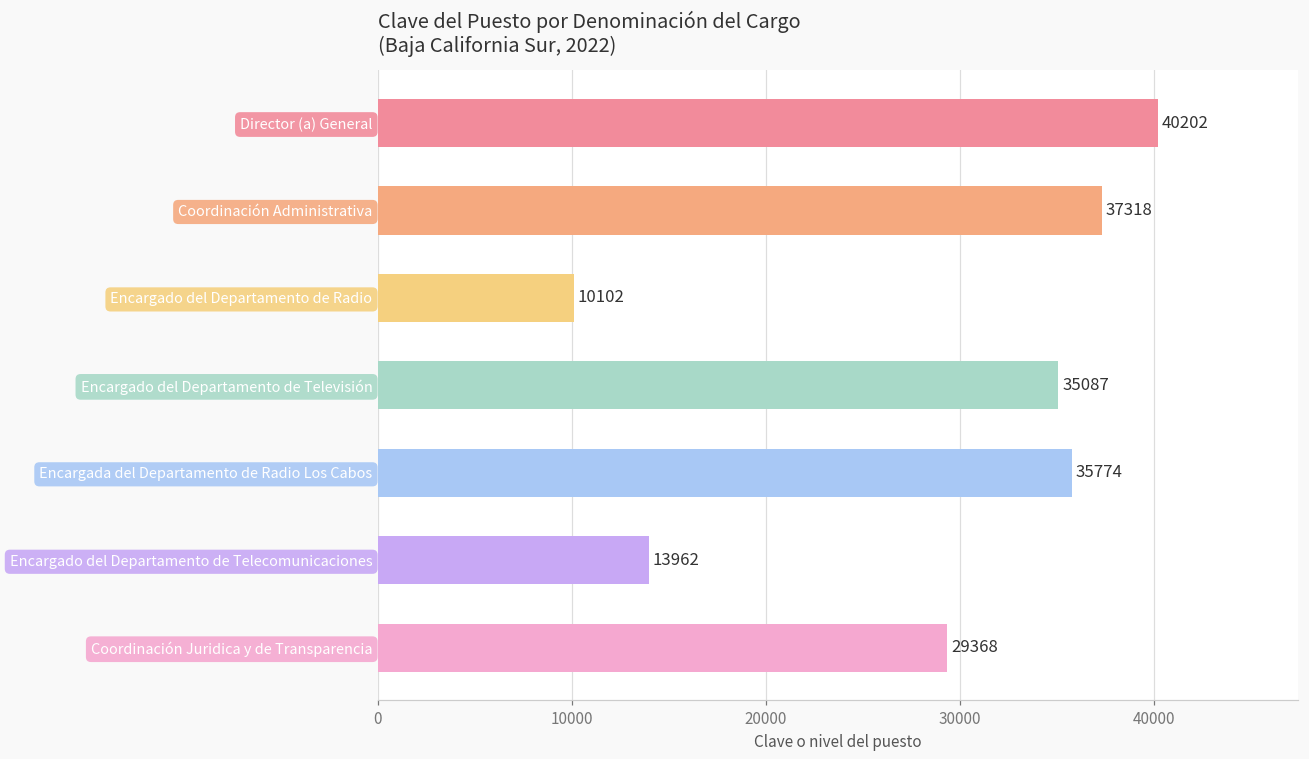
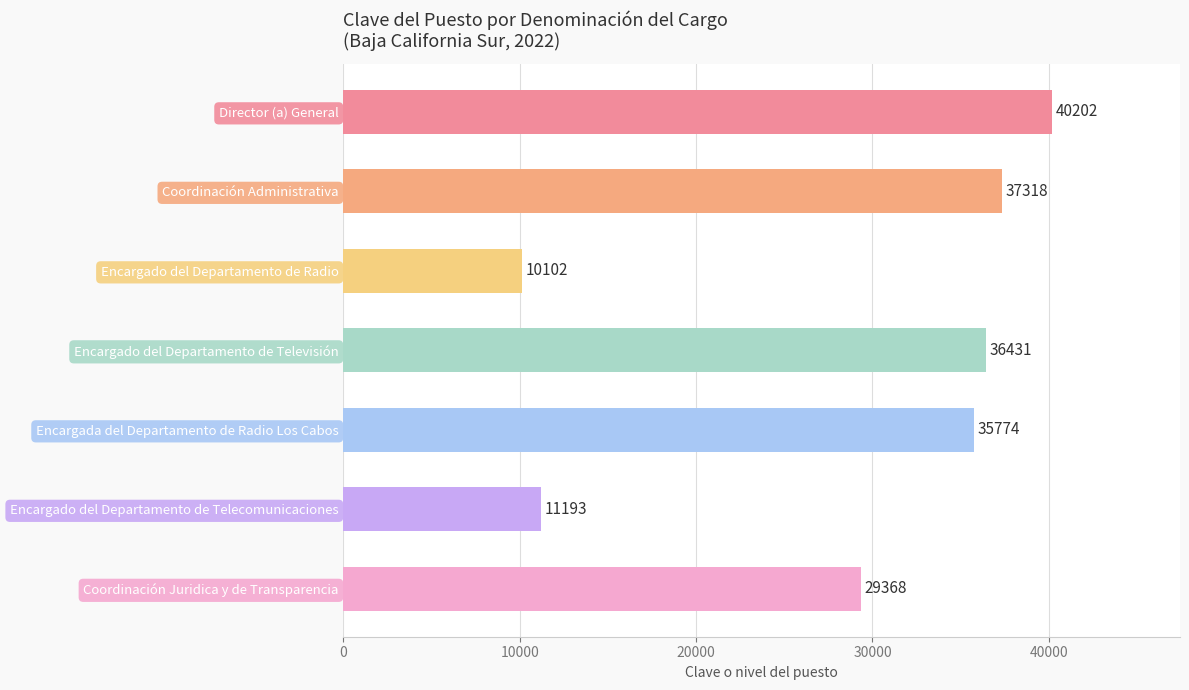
  {
    "Director (a) General": 40202,
    "Coordinación Administrativa": 37318,
    "Encargado del Departamento de Radio": 10102,
-   "Encargado del Departamento de Televisión": 35087,
+   "Encargado del Departamento de Televisión": 36431,
    "Encargada del Departamento de Radio Los Cabos": 35774,
-   "Encargado del Departamento de Telecomunicaciones": 13962,
+   "Encargado del Departamento de Telecomunicaciones": 11193,
    "Coordinación Juridica y de Transparencia": 29368
  }
